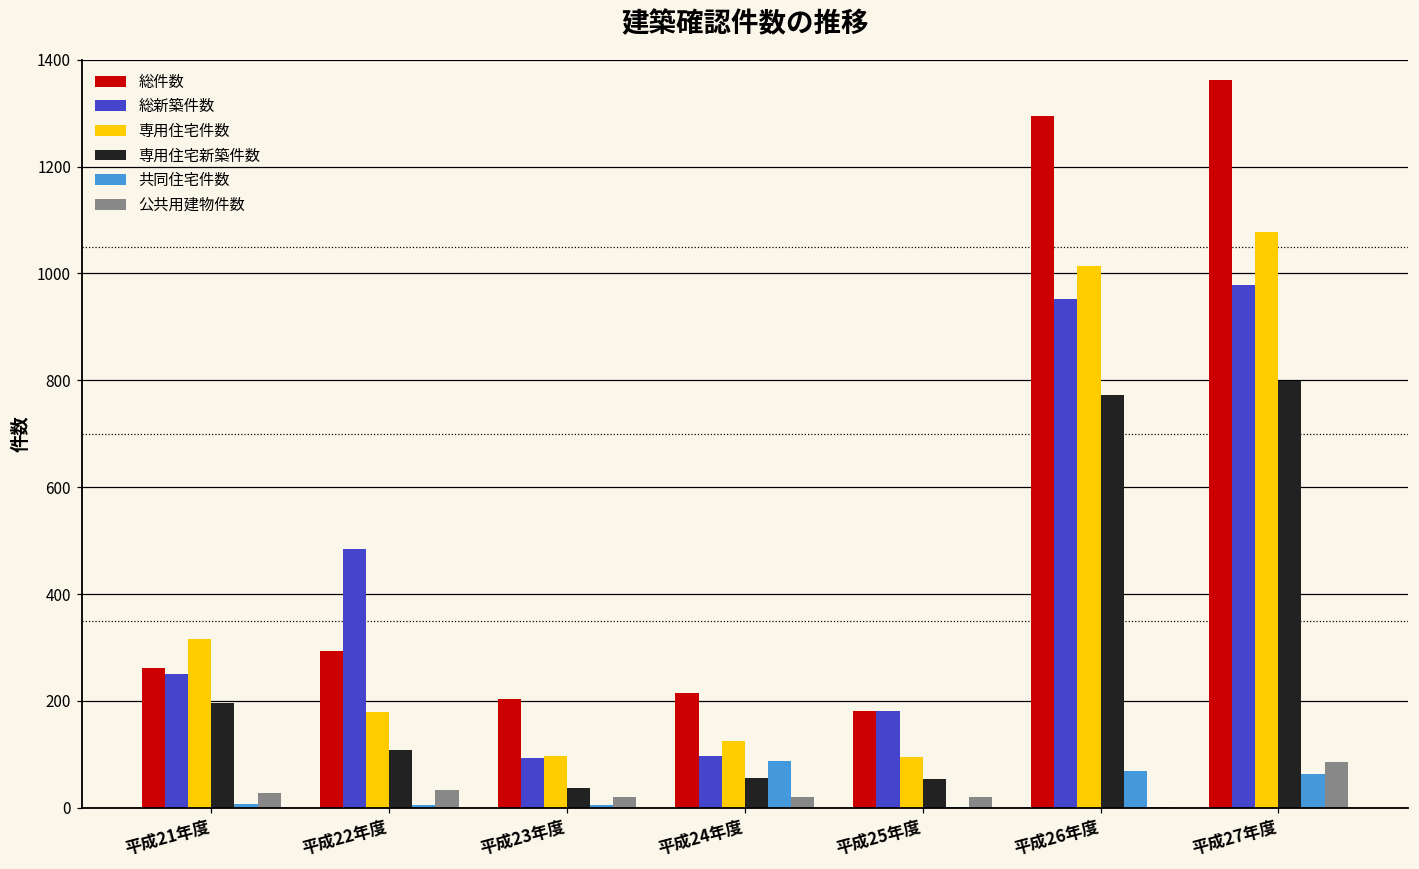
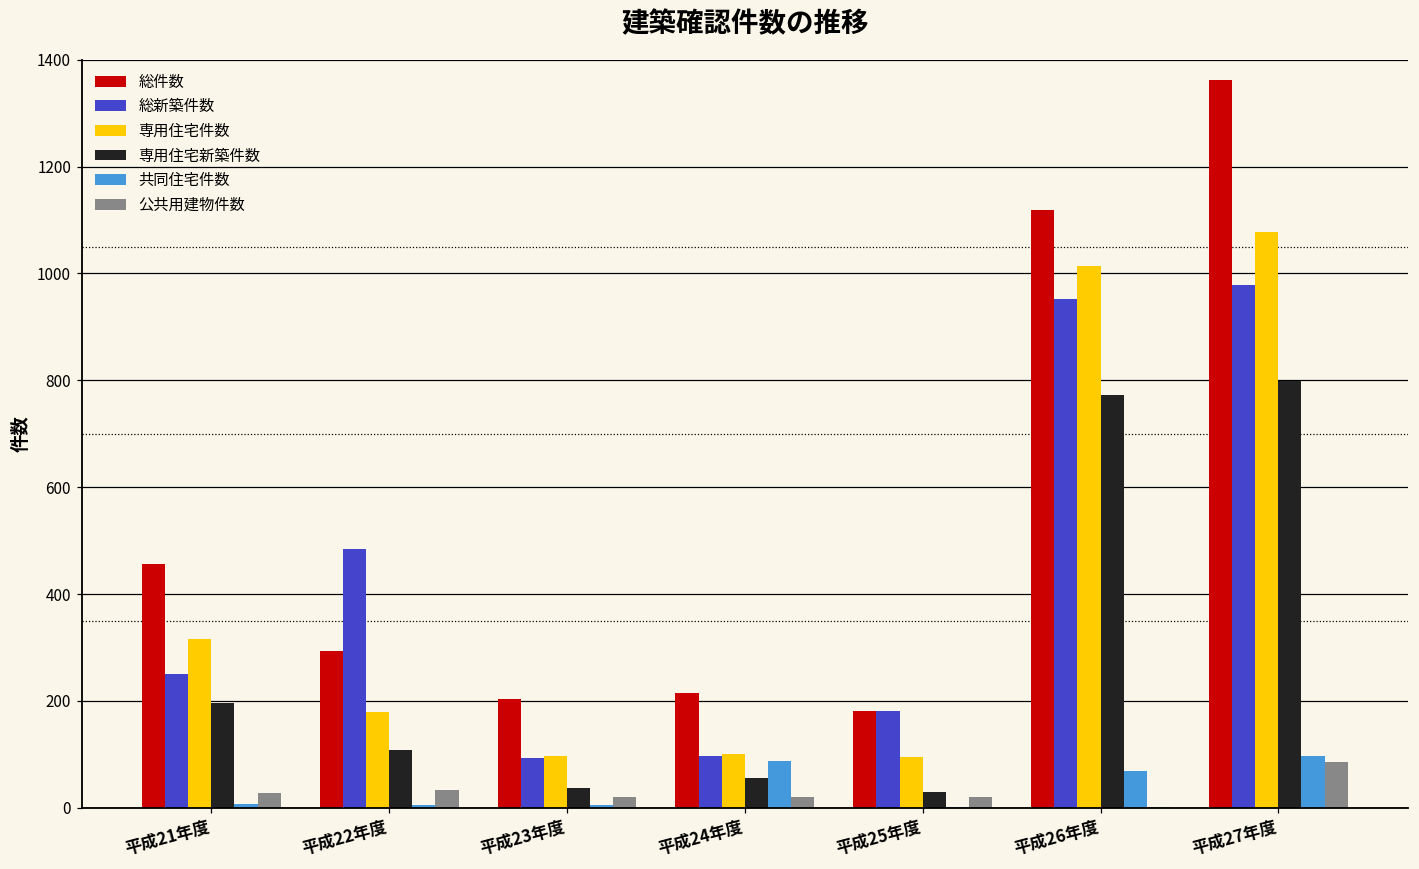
  {
    "総件数": {
-     "平成21年度": 260,
+     "平成21年度": 460,
      "平成22年度": 290,
      "平成23年度": 200,
      "平成24年度": 220,
      "平成25年度": 180,
-     "平成26年度": 1300,
+     "平成26年度": 1120,
      "平成27年度": 1360
    },
    "総新築件数": {
      "平成21年度": 250,
      "平成22年度": 480,
      "平成23年度": 90,
      "平成24年度": 100,
      "平成25年度": 180,
      "平成26年度": 950,
      "平成27年度": 980
    },
    "専用住宅件数": {
      "平成21年度": 320,
      "平成22年度": 180,
      "平成23年度": 100,
-     "平成24年度": 130,
+     "平成24年度": 100,
      "平成25年度": 100,
      "平成26年度": 1010,
      "平成27年度": 1080
    },
    "専用住宅新築件数": {
      "平成21年度": 200,
      "平成22年度": 110,
      "平成23年度": 40,
      "平成24年度": 60,
-     "平成25年度": 50,
+     "平成25年度": 30,
      "平成26年度": 770,
      "平成27年度": 800
    },
    "共同住宅件数": {
      "平成21年度": 10,
      "平成23年度": 10,
      "平成24年度": 90,
      "平成26年度": 70,
-     "平成27年度": 60
+     "平成27年度": 100
    },
    "公共用建物件数": {
      "平成21年度": 30,
      "平成22年度": 30,
      "平成23年度": 20,
      "平成24年度": 20,
      "平成25年度": 20,
      "平成27年度": 90
    }
  }
